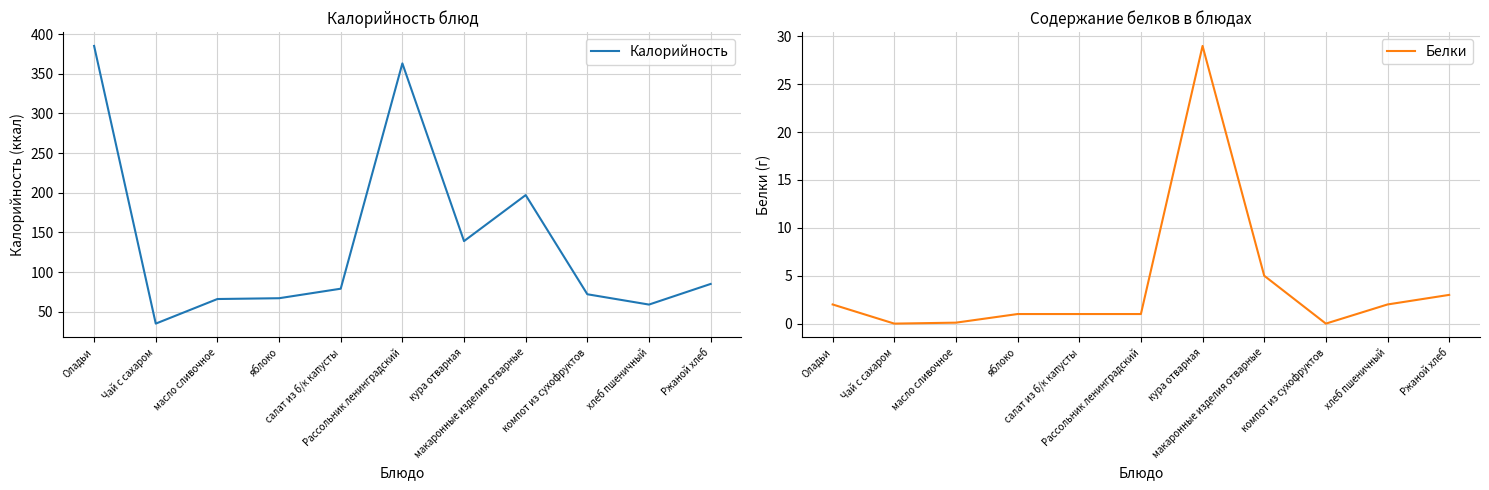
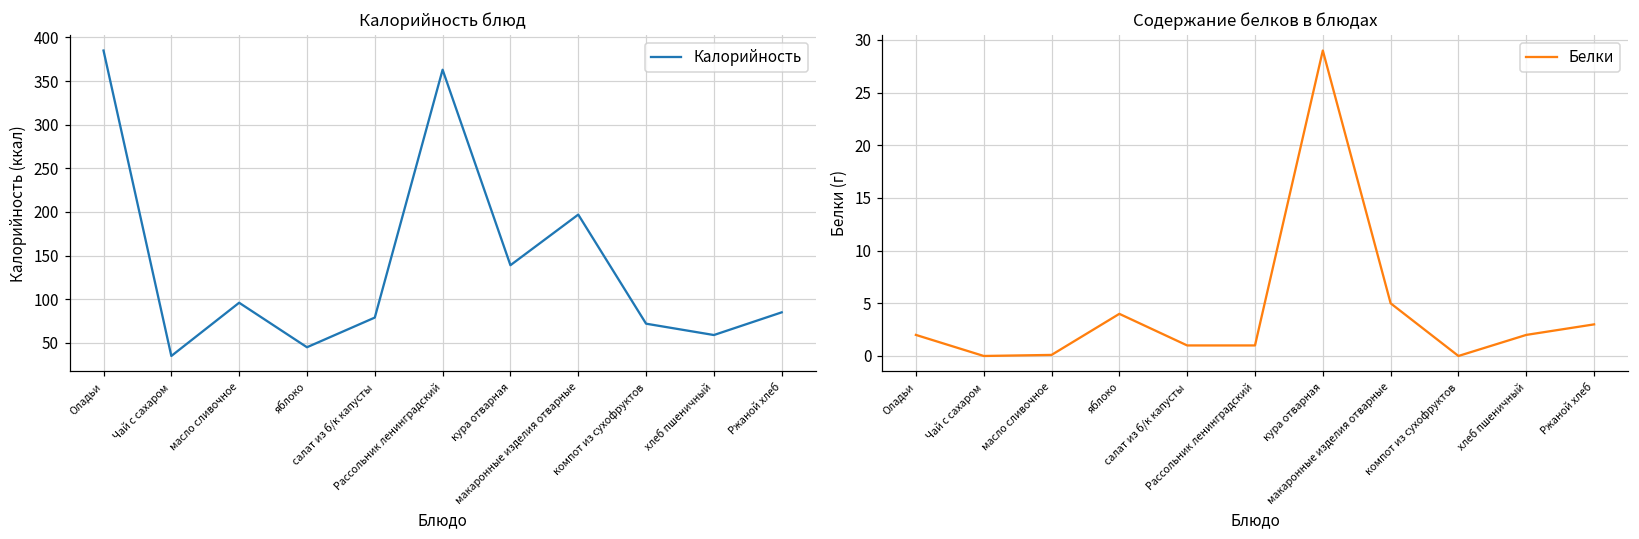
  {
    "Калорийность блюд": {
      "Оладьи": 390,
      "Чай с сахаром": 40,
-     "масло сливочное": 70,
-     "яблоко": 70,
+     "масло сливочное": 100,
+     "яблоко": 50,
      "салат из б/к капусты": 80,
      "Рассольник ленинградский": 360,
      "кура отварная": 140,
      "макаронные изделия отварные": 200,
      "компот из сухофруктов": 70,
      "хлеб пшеничный": 60,
      "Ржаной хлеб": 90
    },
    "Содержание белков в блюдах": {
      "Оладьи": 2,
      "Чай с сахаром": 0,
      "масло сливочное": 0,
-     "яблоко": 1,
+     "яблоко": 4,
      "салат из б/к капусты": 1,
      "Рассольник ленинградский": 1,
      "кура отварная": 29,
      "макаронные изделия отварные": 5,
      "компот из сухофруктов": 0,
      "хлеб пшеничный": 2,
      "Ржаной хлеб": 3
    }
  }
